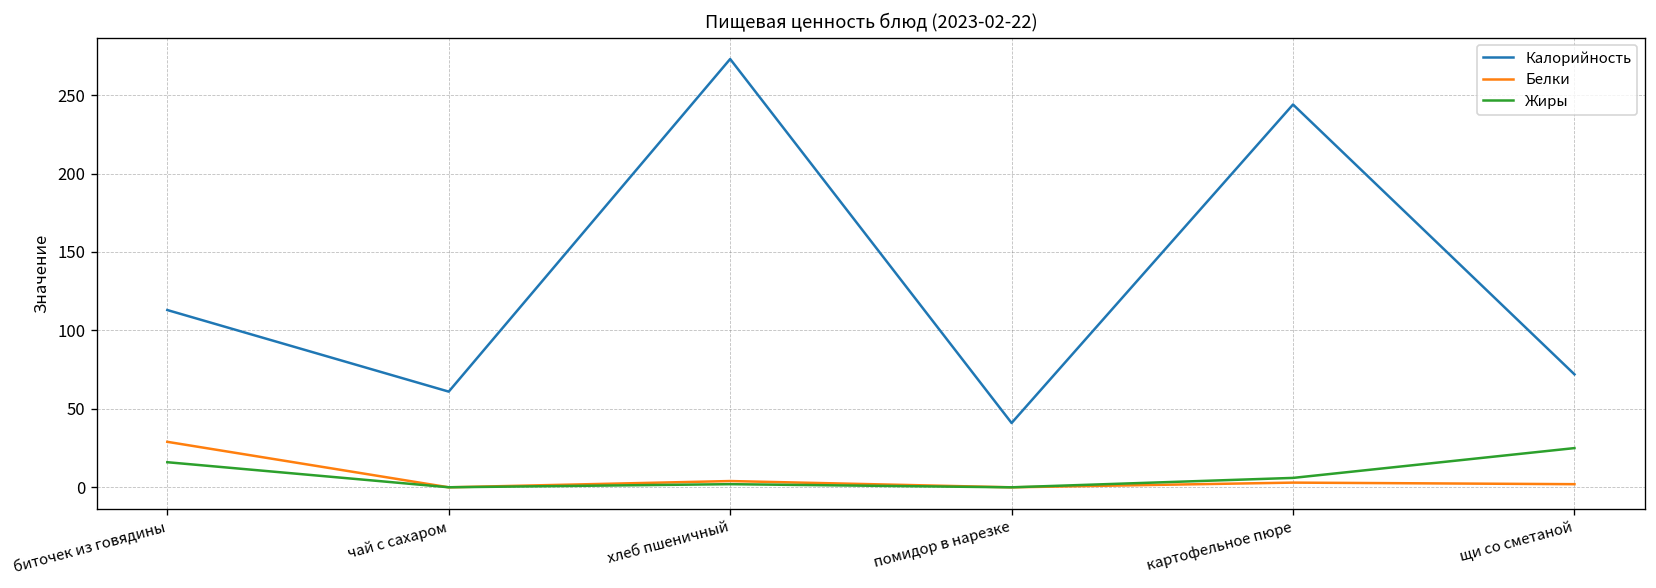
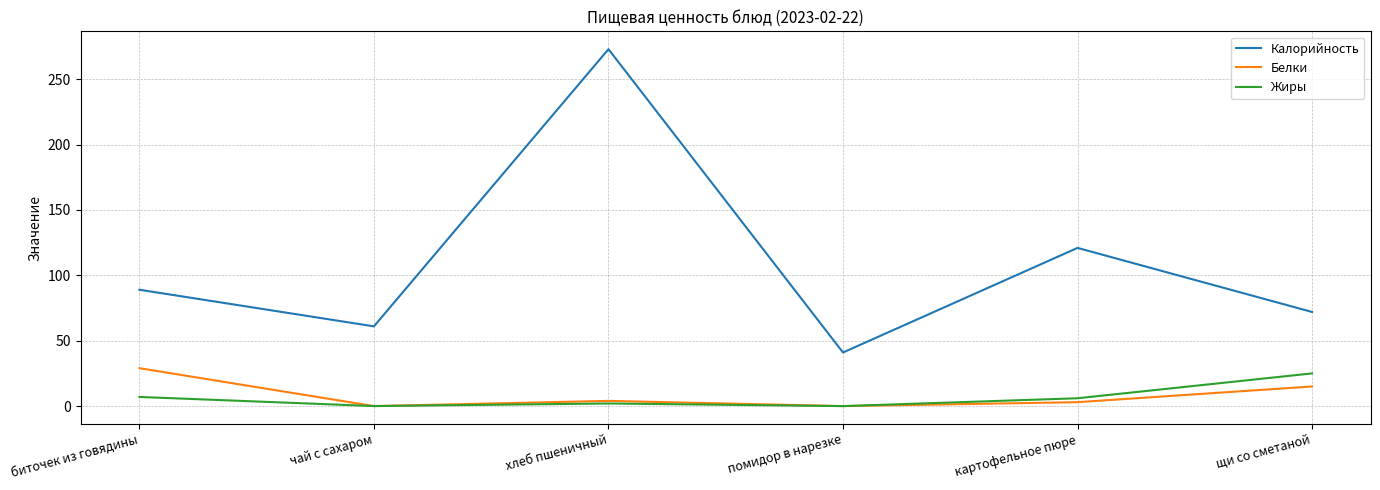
  {
    "Калорийность": {
-     "биточек из говядины": 113,
+     "биточек из говядины": 89,
      "чай с сахаром": 61,
      "хлеб пшеничный": 273,
      "помидор в нарезке": 41,
-     "картофельное пюре": 244,
+     "картофельное пюре": 121,
      "щи со сметаной": 72
    },
    "Белки": {
      "биточек из говядины": 29,
      "хлеб пшеничный": 4,
      "картофельное пюре": 3,
-     "щи со сметаной": 2
+     "щи со сметаной": 15
    },
    "Жиры": {
-     "биточек из говядины": 16,
+     "биточек из говядины": 7,
      "хлеб пшеничный": 2,
      "картофельное пюре": 6,
      "щи со сметаной": 25
    }
  }
